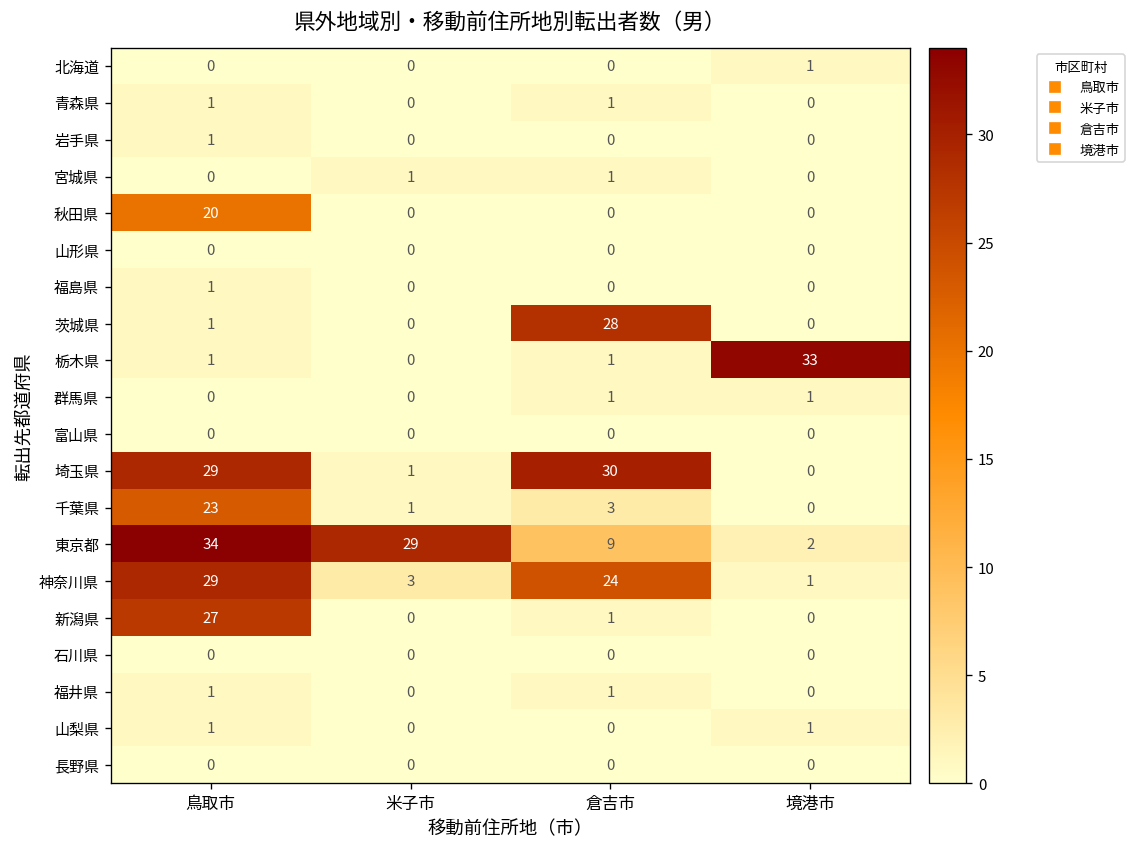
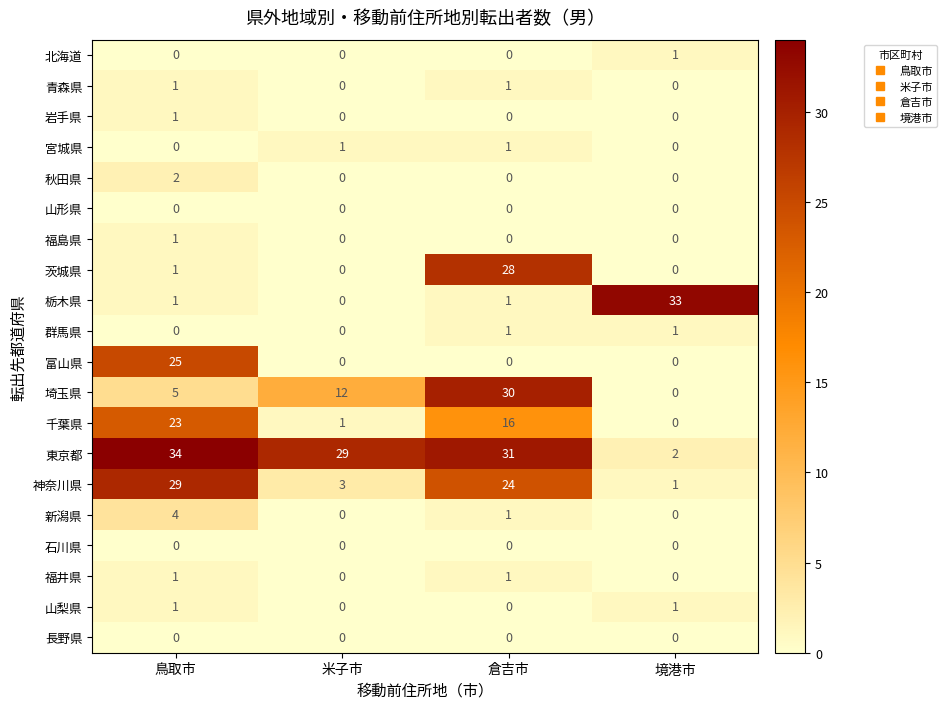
  {
    "北海道": {
      "鳥取市": 0,
      "米子市": 0,
      "倉吉市": 0,
      "境港市": 1
    },
    "青森県": {
      "鳥取市": 1,
      "米子市": 0,
      "倉吉市": 1,
      "境港市": 0
    },
    "岩手県": {
      "鳥取市": 1,
      "米子市": 0,
      "倉吉市": 0,
      "境港市": 0
    },
    "宮城県": {
      "鳥取市": 0,
      "米子市": 1,
      "倉吉市": 1,
      "境港市": 0
    },
    "秋田県": {
-     "鳥取市": 20,
+     "鳥取市": 2,
      "米子市": 0,
      "倉吉市": 0,
      "境港市": 0
    },
    "山形県": {
      "鳥取市": 0,
      "米子市": 0,
      "倉吉市": 0,
      "境港市": 0
    },
    "福島県": {
      "鳥取市": 1,
      "米子市": 0,
      "倉吉市": 0,
      "境港市": 0
    },
    "茨城県": {
      "鳥取市": 1,
      "米子市": 0,
      "倉吉市": 28,
      "境港市": 0
    },
    "栃木県": {
      "鳥取市": 1,
      "米子市": 0,
      "倉吉市": 1,
      "境港市": 33
    },
    "群馬県": {
      "鳥取市": 0,
      "米子市": 0,
      "倉吉市": 1,
      "境港市": 1
    },
    "富山県": {
-     "鳥取市": 0,
+     "鳥取市": 25,
      "米子市": 0,
      "倉吉市": 0,
      "境港市": 0
    },
    "埼玉県": {
-     "鳥取市": 29,
-     "米子市": 1,
+     "鳥取市": 5,
+     "米子市": 12,
      "倉吉市": 30,
      "境港市": 0
    },
    "千葉県": {
      "鳥取市": 23,
      "米子市": 1,
-     "倉吉市": 3,
+     "倉吉市": 16,
      "境港市": 0
    },
    "東京都": {
      "鳥取市": 34,
      "米子市": 29,
-     "倉吉市": 9,
+     "倉吉市": 31,
      "境港市": 2
    },
    "神奈川県": {
      "鳥取市": 29,
      "米子市": 3,
      "倉吉市": 24,
      "境港市": 1
    },
    "新潟県": {
-     "鳥取市": 27,
+     "鳥取市": 4,
      "米子市": 0,
      "倉吉市": 1,
      "境港市": 0
    },
    "石川県": {
      "鳥取市": 0,
      "米子市": 0,
      "倉吉市": 0,
      "境港市": 0
    },
    "福井県": {
      "鳥取市": 1,
      "米子市": 0,
      "倉吉市": 1,
      "境港市": 0
    },
    "山梨県": {
      "鳥取市": 1,
      "米子市": 0,
      "倉吉市": 0,
      "境港市": 1
    },
    "長野県": {
      "鳥取市": 0,
      "米子市": 0,
      "倉吉市": 0,
      "境港市": 0
    }
  }
